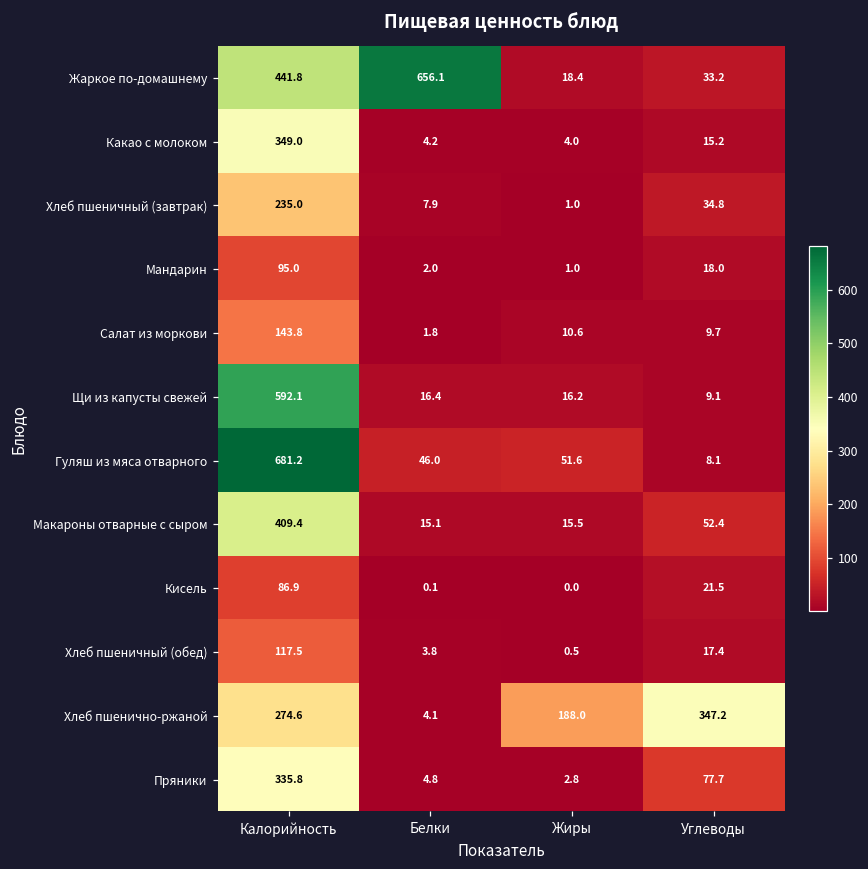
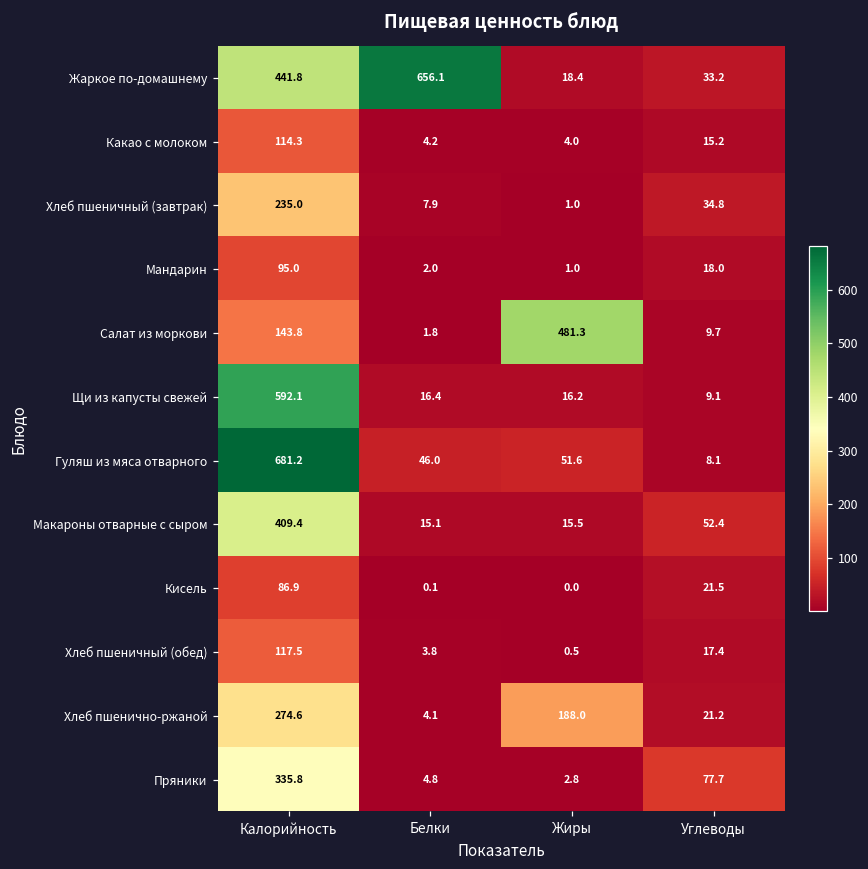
  {
    "Жаркое по-домашнему": {
      "Калорийность": 441.8,
      "Белки": 656.1,
      "Жиры": 18.4,
      "Углеводы": 33.2
    },
    "Какао с молоком": {
-     "Калорийность": 349.0,
+     "Калорийность": 114.3,
      "Белки": 4.2,
      "Жиры": 4.0,
      "Углеводы": 15.2
    },
    "Хлеб пшеничный (завтрак)": {
      "Калорийность": 235.0,
      "Белки": 7.9,
      "Жиры": 1.0,
      "Углеводы": 34.8
    },
    "Мандарин": {
      "Калорийность": 95.0,
      "Белки": 2.0,
      "Жиры": 1.0,
      "Углеводы": 18.0
    },
    "Салат из моркови": {
      "Калорийность": 143.8,
      "Белки": 1.8,
-     "Жиры": 10.6,
+     "Жиры": 481.3,
      "Углеводы": 9.7
    },
    "Щи из капусты свежей": {
      "Калорийность": 592.1,
      "Белки": 16.4,
      "Жиры": 16.2,
      "Углеводы": 9.1
    },
    "Гуляш из мяса отварного": {
      "Калорийность": 681.2,
      "Белки": 46.0,
      "Жиры": 51.6,
      "Углеводы": 8.1
    },
    "Макароны отварные с сыром": {
      "Калорийность": 409.4,
      "Белки": 15.1,
      "Жиры": 15.5,
      "Углеводы": 52.4
    },
    "Кисель": {
      "Калорийность": 86.9,
      "Белки": 0.1,
      "Жиры": 0.0,
      "Углеводы": 21.5
    },
    "Хлеб пшеничный (обед)": {
      "Калорийность": 117.5,
      "Белки": 3.8,
      "Жиры": 0.5,
      "Углеводы": 17.4
    },
    "Хлеб пшенично-ржаной": {
      "Калорийность": 274.6,
      "Белки": 4.1,
      "Жиры": 188.0,
-     "Углеводы": 347.2
+     "Углеводы": 21.2
    },
    "Пряники": {
      "Калорийность": 335.8,
      "Белки": 4.8,
      "Жиры": 2.8,
      "Углеводы": 77.7
    }
  }
